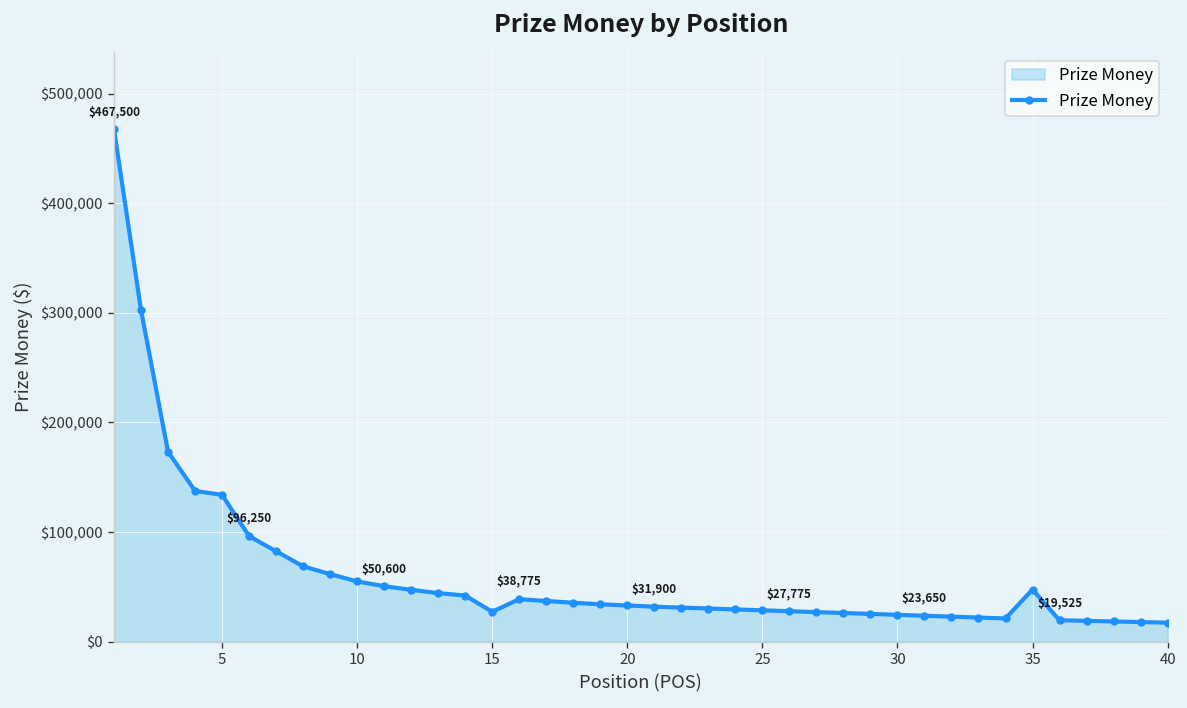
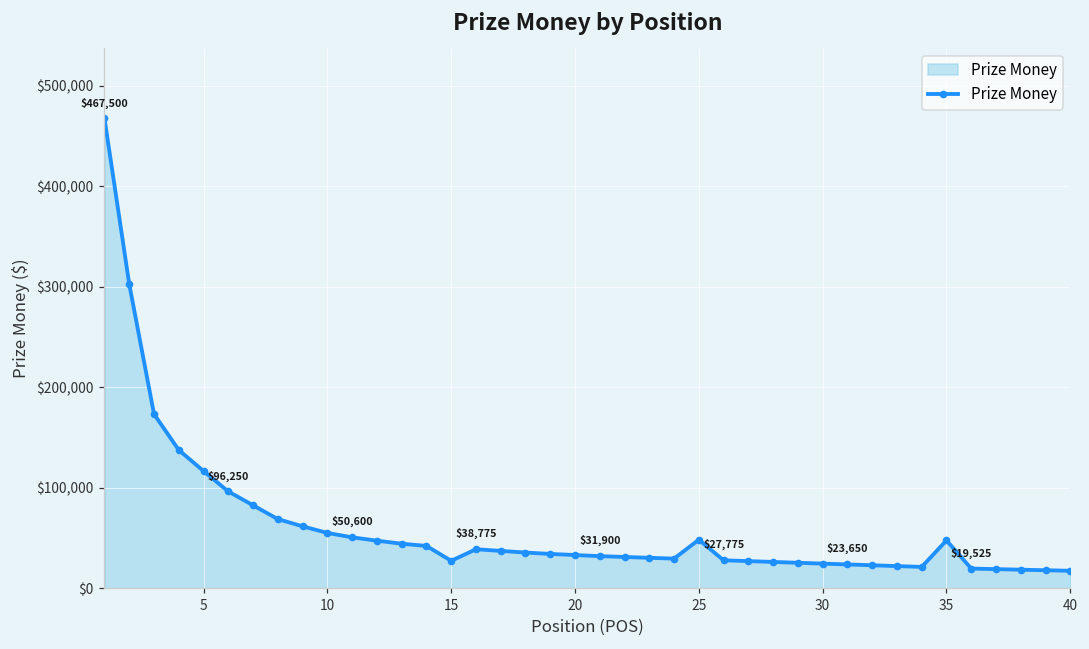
  {
-   "5": "$130,000",
+   "5": "$120,000",
    "15": "$30,000",
-   "25": "$30,000",
+   "25": "$50,000",
    "40": "$20,000"
  }
